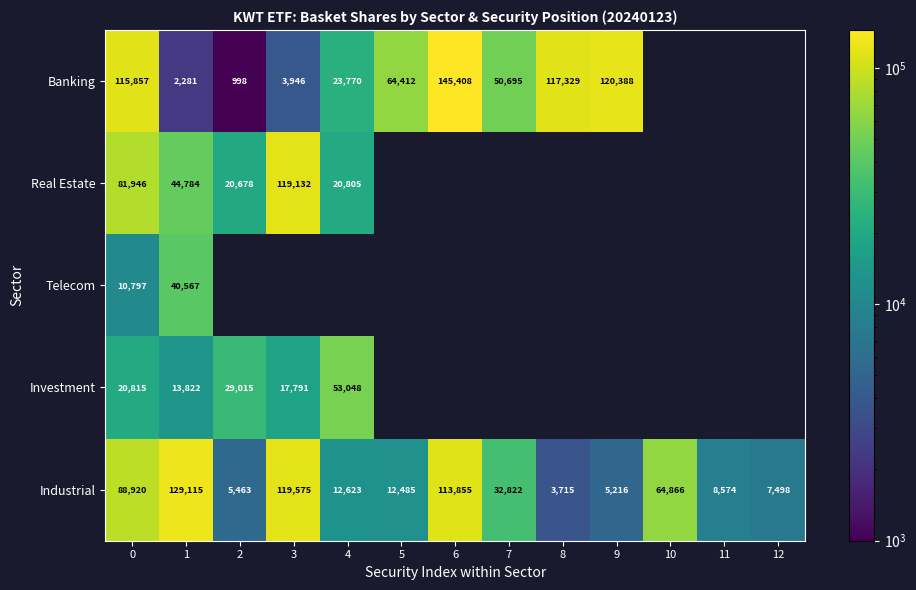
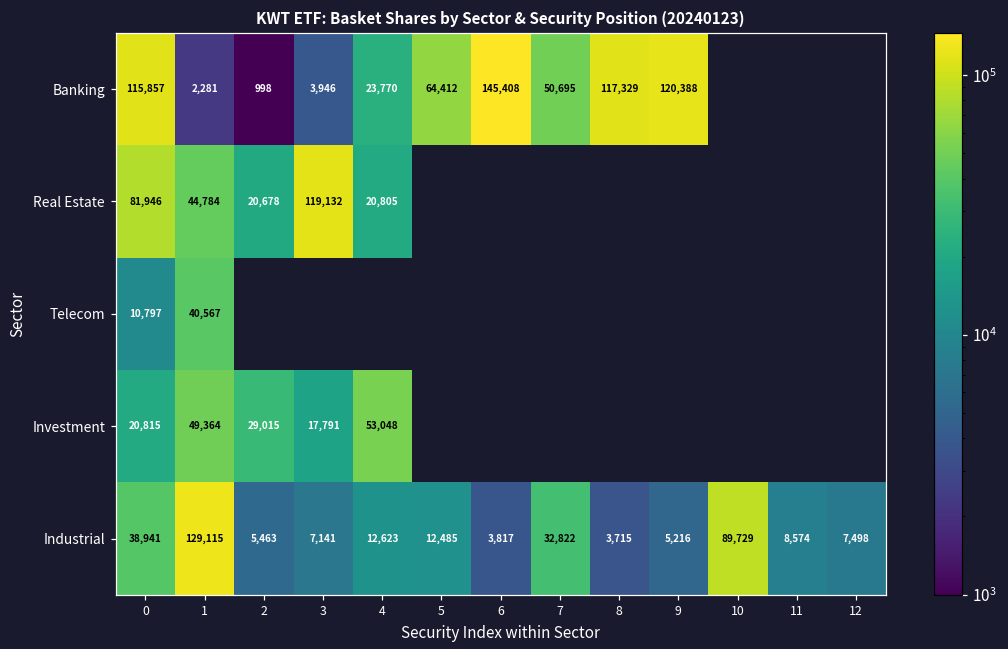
  {
    "Banking": {
      "0": "115,857",
      "1": "2,281",
      "2": "998",
      "3": "3,946",
      "4": "23,770",
      "5": "64,412",
      "6": "145,408",
      "7": "50,695",
      "8": "117,329",
      "9": "120,388"
    },
    "Real Estate": {
      "0": "81,946",
      "1": "44,784",
      "2": "20,678",
      "3": "119,132",
      "4": "20,805"
    },
    "Telecom": {
      "0": "10,797",
      "1": "40,567"
    },
    "Investment": {
      "0": "20,815",
-     "1": "13,822",
+     "1": "49,364",
      "2": "29,015",
      "3": "17,791",
      "4": "53,048"
    },
    "Industrial": {
-     "0": "88,920",
+     "0": "38,941",
      "1": "129,115",
      "2": "5,463",
-     "3": "119,575",
+     "3": "7,141",
      "4": "12,623",
      "5": "12,485",
-     "6": "113,855",
+     "6": "3,817",
      "7": "32,822",
      "8": "3,715",
      "9": "5,216",
-     "10": "64,866",
+     "10": "89,729",
      "11": "8,574",
      "12": "7,498"
    }
  }
